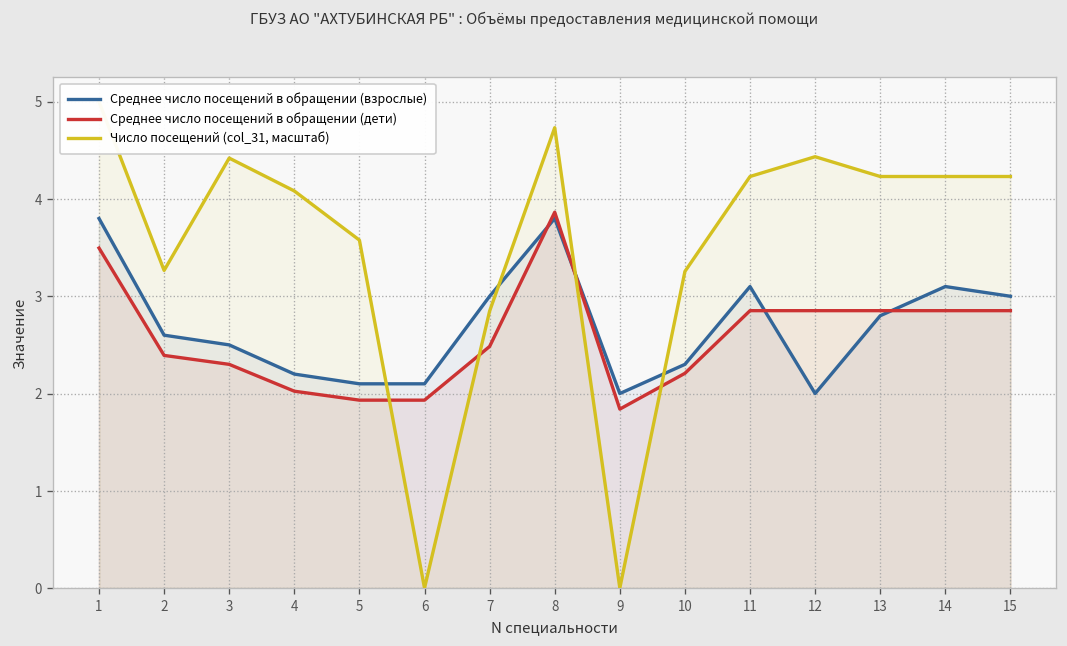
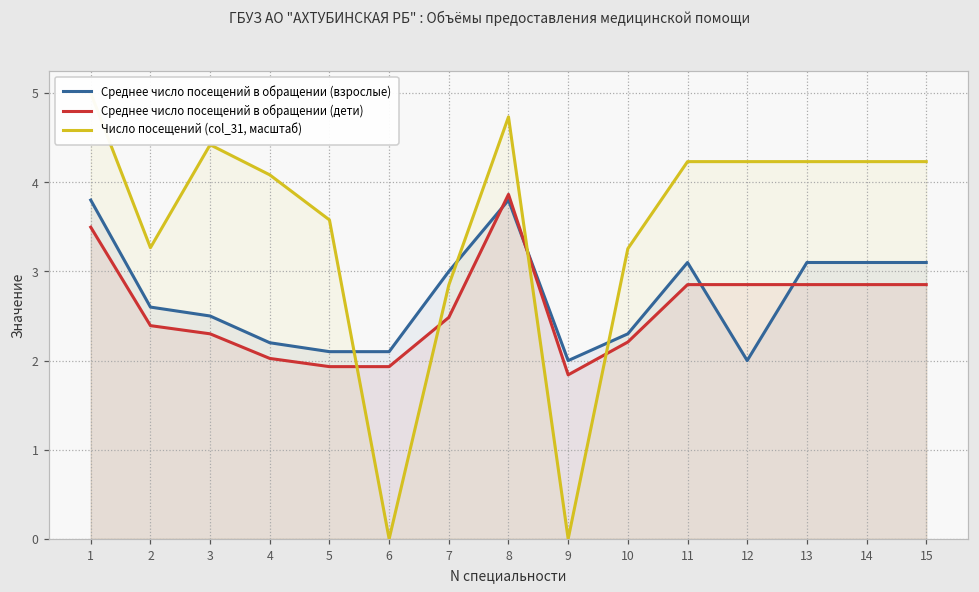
  {
    "Среднее число посещений в обращении (взрослые)": {
      "1": 3.8,
      "2": 2.6,
      "3": 2.5,
      "4": 2.2,
      "5": 2.1,
      "6": 2.1,
      "7": 3.0,
      "8": 3.8,
      "9": 2.0,
      "10": 2.3,
      "11": 3.1,
      "12": 2.0,
-     "13": 2.8,
+     "13": 3.1,
      "14": 3.1,
-     "15": 3.0
+     "15": 3.1
    },
    "Среднее число посещений в обращении (дети)": {
      "1": 3.5,
      "2": 2.4,
      "3": 2.3,
      "4": 2.0,
      "5": 1.9,
      "6": 1.9,
      "7": 2.5,
      "8": 3.9,
      "9": 1.8,
      "10": 2.2,
      "11": 2.9,
      "12": 2.9,
      "13": 2.9,
      "14": 2.9,
      "15": 2.9
    },
    "Число посещений (col_31, масштаб)": {
      "2": 3.3,
      "3": 4.4,
      "4": 4.1,
      "5": 3.6,
      "6": 0.0,
      "7": 2.8,
      "8": 4.7,
      "9": 0.0,
      "10": 3.3,
      "11": 4.2,
-     "12": 4.4,
+     "12": 4.2,
      "13": 4.2,
      "14": 4.2,
      "15": 4.2
    }
  }
